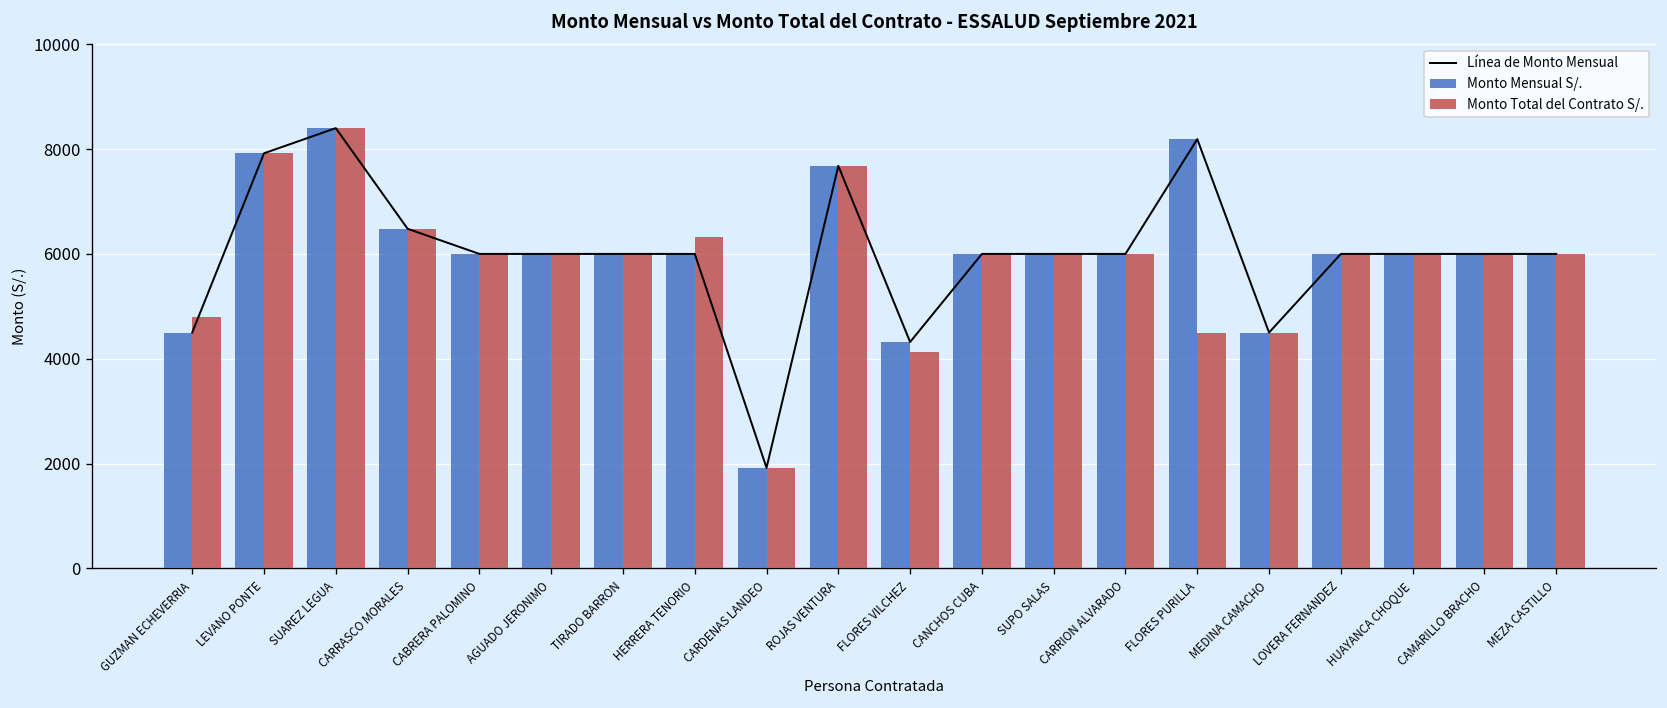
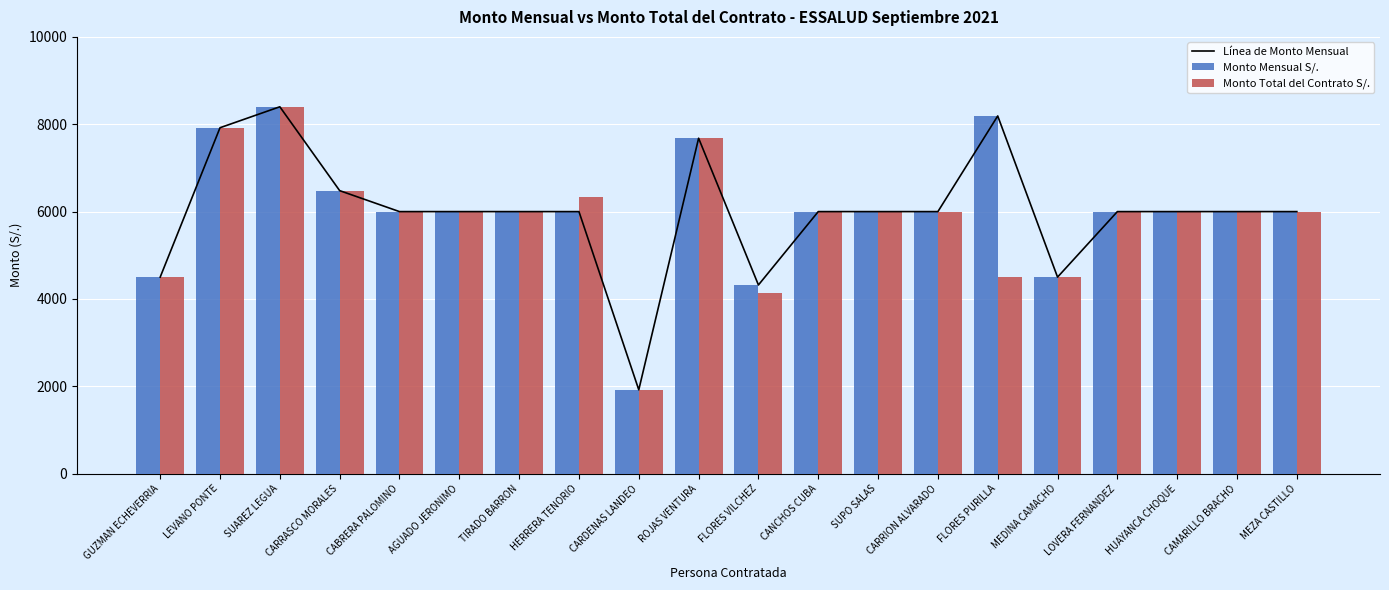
  {
    "Monto Mensual S/.": {
      "GUZMAN ECHEVERRIA": 4500,
      "LEVANO PONTE": 7900,
      "SUAREZ LEGUA": 8400,
      "CARRASCO MORALES": 6500,
      "CABRERA PALOMINO": 6000,
      "AGUADO JERONIMO": 6000,
      "TIRADO BARRON": 6000,
      "HERRERA TENORIO": 6000,
      "CARDENAS LANDEO": 1900,
      "ROJAS VENTURA": 7700,
      "FLORES VILCHEZ": 4300,
      "CANCHOS CUBA": 6000,
      "SUPO SALAS": 6000,
      "CARRION ALVARADO": 6000,
      "FLORES PURILLA": 8200,
      "MEDINA CAMACHO": 4500,
      "LOVERA FERNANDEZ": 6000,
      "HUAYANCA CHOQUE": 6000,
      "CAMARILLO BRACHO": 6000,
      "MEZA CASTILLO": 6000
    },
    "Línea de Monto Mensual": {
      "GUZMAN ECHEVERRIA": 4500,
      "LEVANO PONTE": 7900,
      "SUAREZ LEGUA": 8400,
      "CARRASCO MORALES": 6500,
      "CABRERA PALOMINO": 6000,
      "AGUADO JERONIMO": 6000,
      "TIRADO BARRON": 6000,
      "HERRERA TENORIO": 6000,
      "CARDENAS LANDEO": 1900,
      "ROJAS VENTURA": 7700,
      "FLORES VILCHEZ": 4300,
      "CANCHOS CUBA": 6000,
      "SUPO SALAS": 6000,
      "CARRION ALVARADO": 6000,
      "FLORES PURILLA": 8200,
      "MEDINA CAMACHO": 4500,
      "LOVERA FERNANDEZ": 6000,
      "HUAYANCA CHOQUE": 6000,
      "CAMARILLO BRACHO": 6000,
      "MEZA CASTILLO": 6000
    },
    "Monto Total del Contrato S/.": {
-     "GUZMAN ECHEVERRIA": 4800,
+     "GUZMAN ECHEVERRIA": 4500,
      "LEVANO PONTE": 7900,
      "SUAREZ LEGUA": 8400,
      "CARRASCO MORALES": 6500,
      "CABRERA PALOMINO": 6000,
      "AGUADO JERONIMO": 6000,
      "TIRADO BARRON": 6000,
      "HERRERA TENORIO": 6300,
      "CARDENAS LANDEO": 1900,
      "ROJAS VENTURA": 7700,
      "FLORES VILCHEZ": 4100,
      "CANCHOS CUBA": 6000,
      "SUPO SALAS": 6000,
      "CARRION ALVARADO": 6000,
      "FLORES PURILLA": 4500,
      "MEDINA CAMACHO": 4500,
      "LOVERA FERNANDEZ": 6000,
      "HUAYANCA CHOQUE": 6000,
      "CAMARILLO BRACHO": 6000,
      "MEZA CASTILLO": 6000
    }
  }
